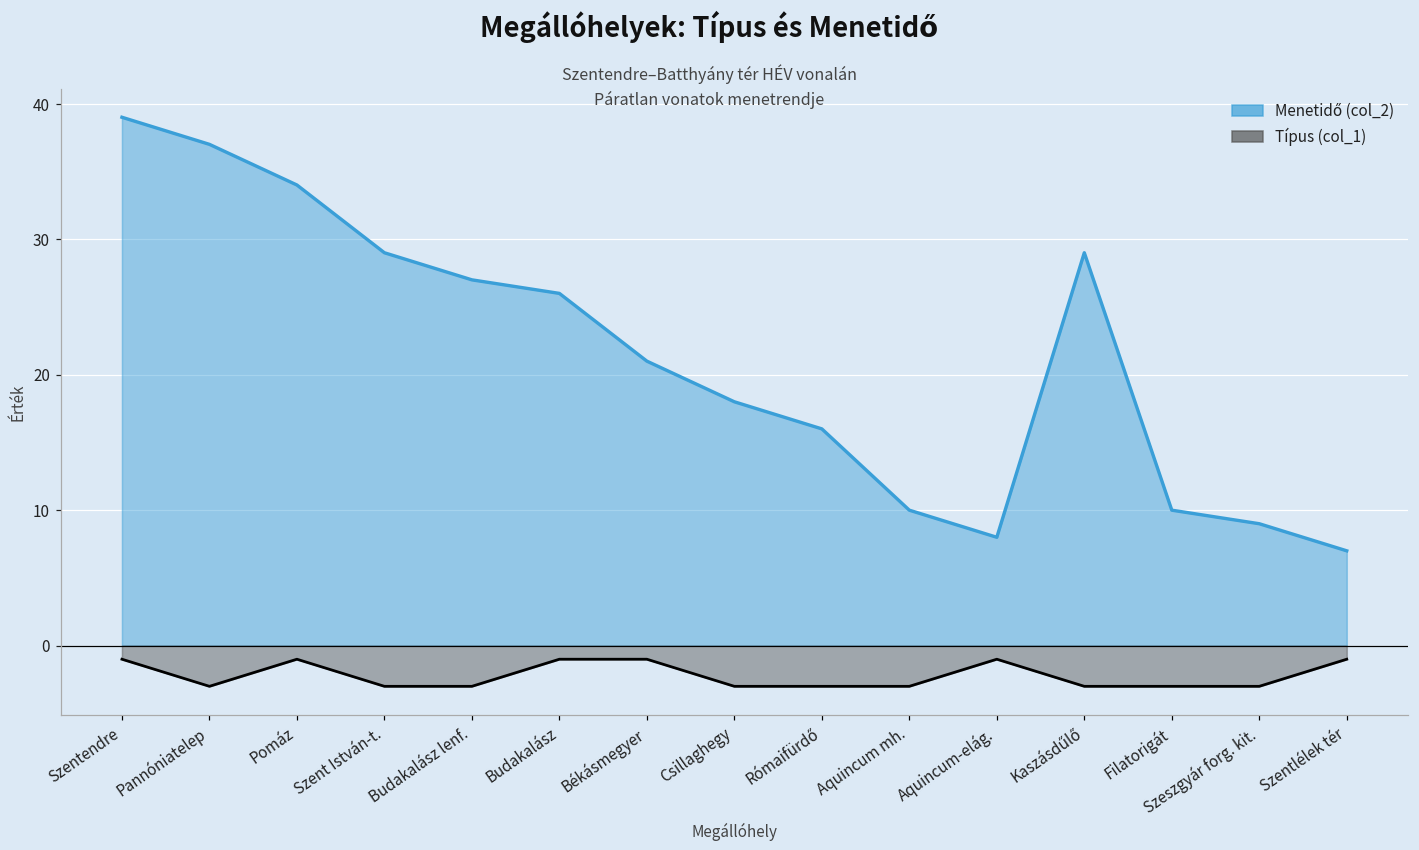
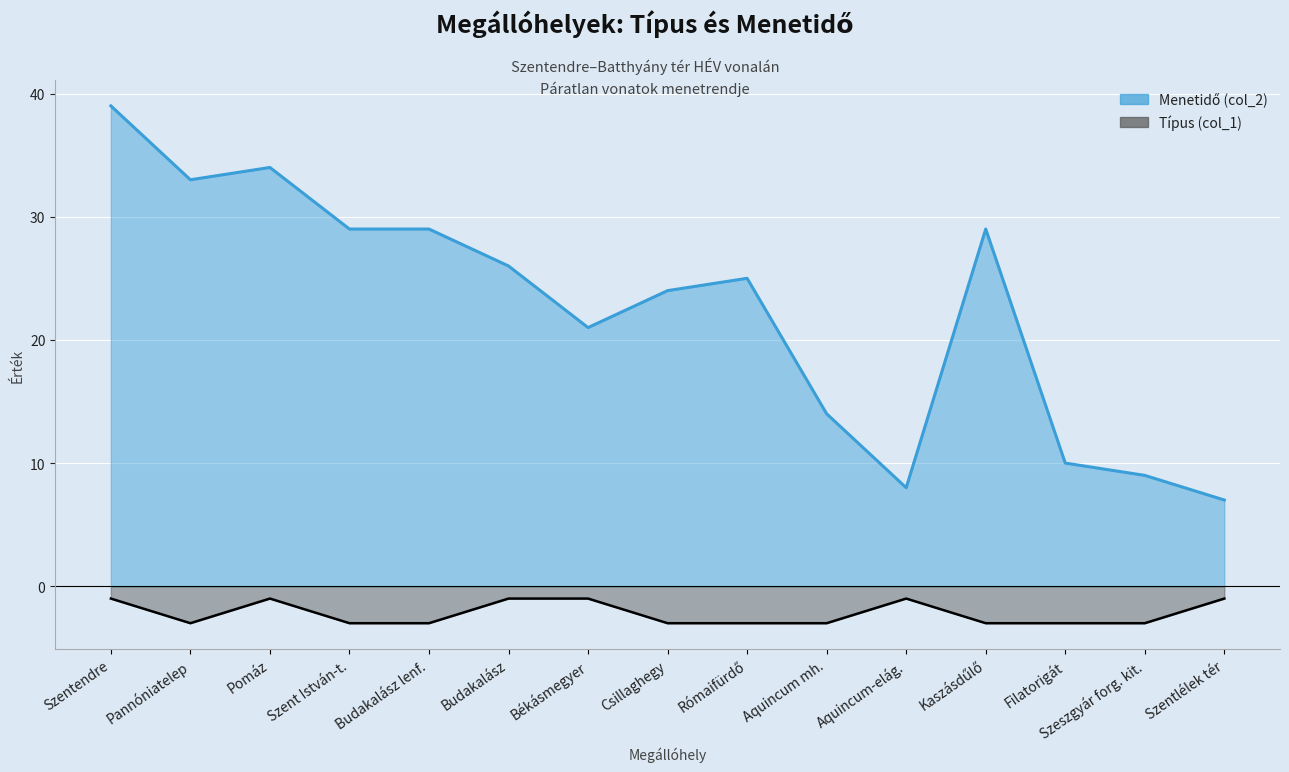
  {
    "Menetidő (col_2)": {
      "Szentendre": 39,
-     "Pannóniatelep": 37,
+     "Pannóniatelep": 33,
      "Pomáz": 34,
      "Szent István-t.": 29,
-     "Budakalász lenf.": 27,
+     "Budakalász lenf.": 29,
      "Budakalász": 26,
      "Békásmegyer": 21,
-     "Csillaghegy": 18,
-     "Rómaifürdő": 16,
-     "Aquincum mh.": 10,
+     "Csillaghegy": 24,
+     "Rómaifürdő": 25,
+     "Aquincum mh.": 14,
      "Aquincum-elág.": 8,
      "Kaszásdűlő": 29,
      "Filatorigát": 10,
      "Szeszgyár forg. kit.": 9,
      "Szentlélek tér": 7
    }
  }
